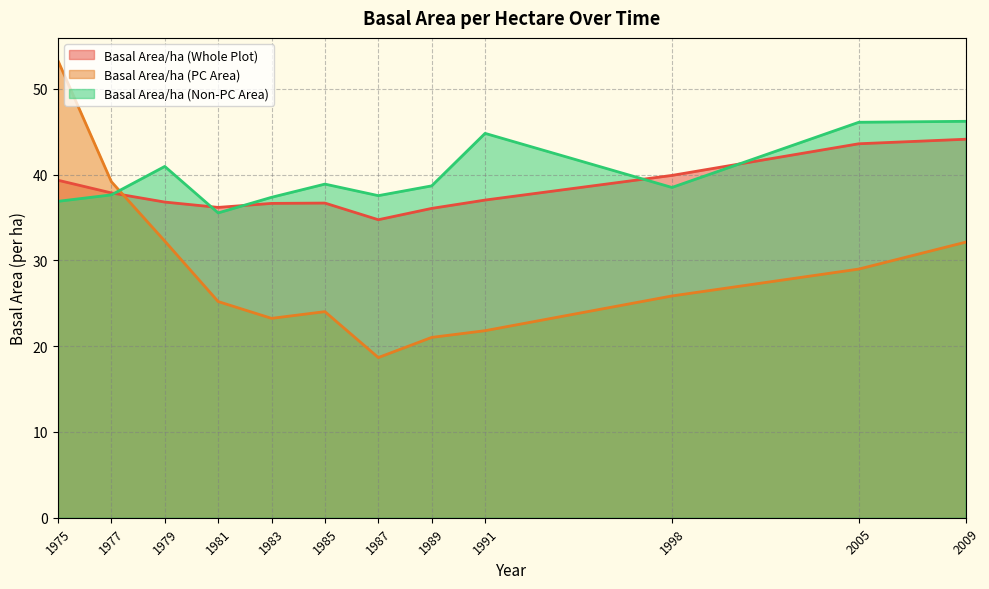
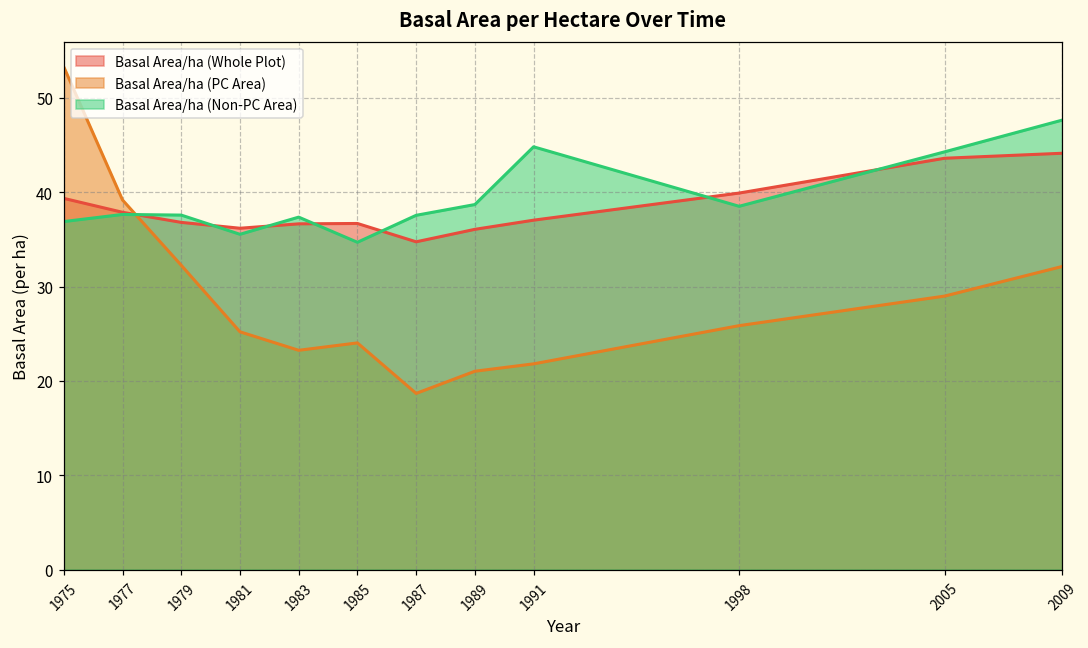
  {
    "Basal Area/ha (Non-PC Area)": {
      "1975": 37,
-     "1979": 41,
+     "1979": 38,
      "1981": 36,
      "1983": 37,
-     "1985": 39,
+     "1985": 35,
      "1987": 38,
      "1989": 39,
      "1991": 45,
      "1998": 39,
-     "2005": 46,
-     "2009": 46
+     "2005": 44,
+     "2009": 48
    }
  }
